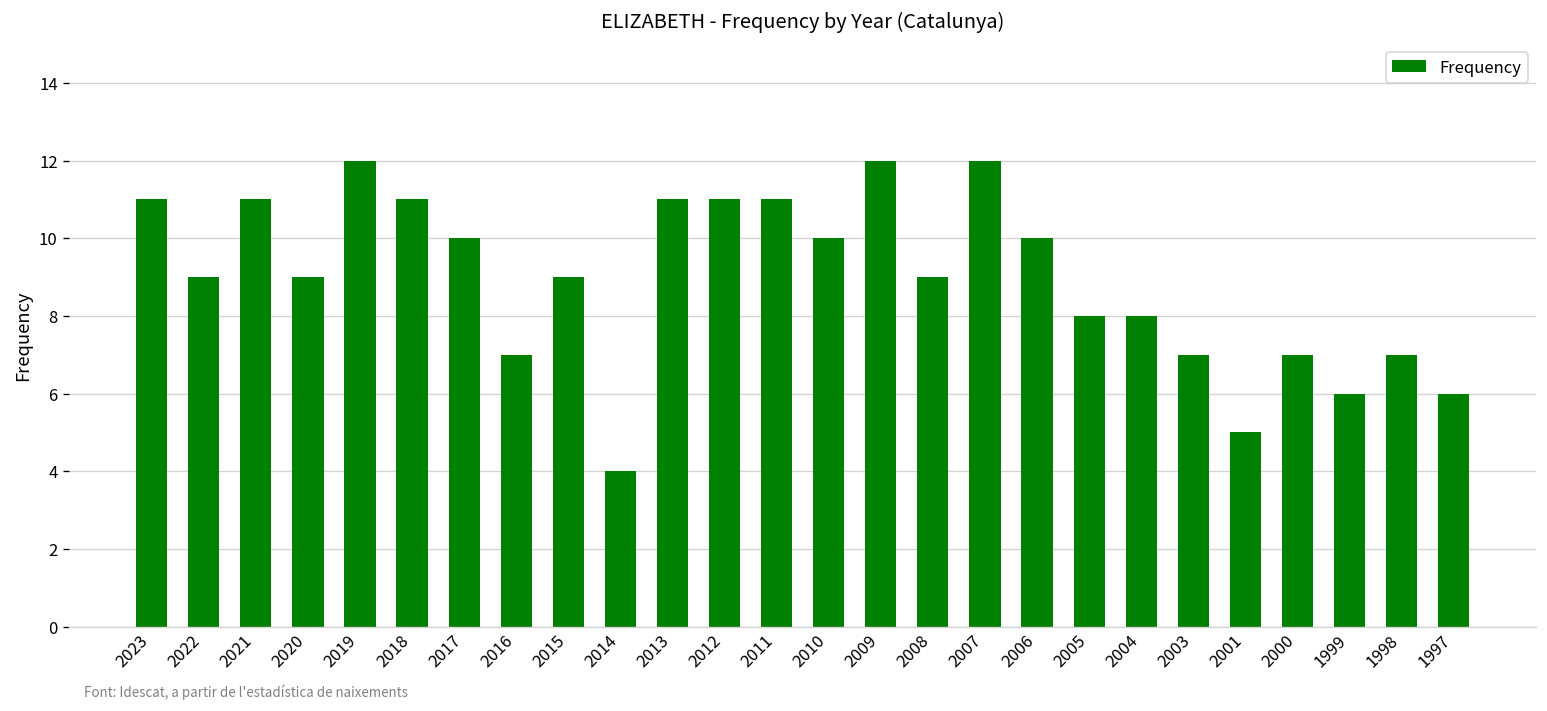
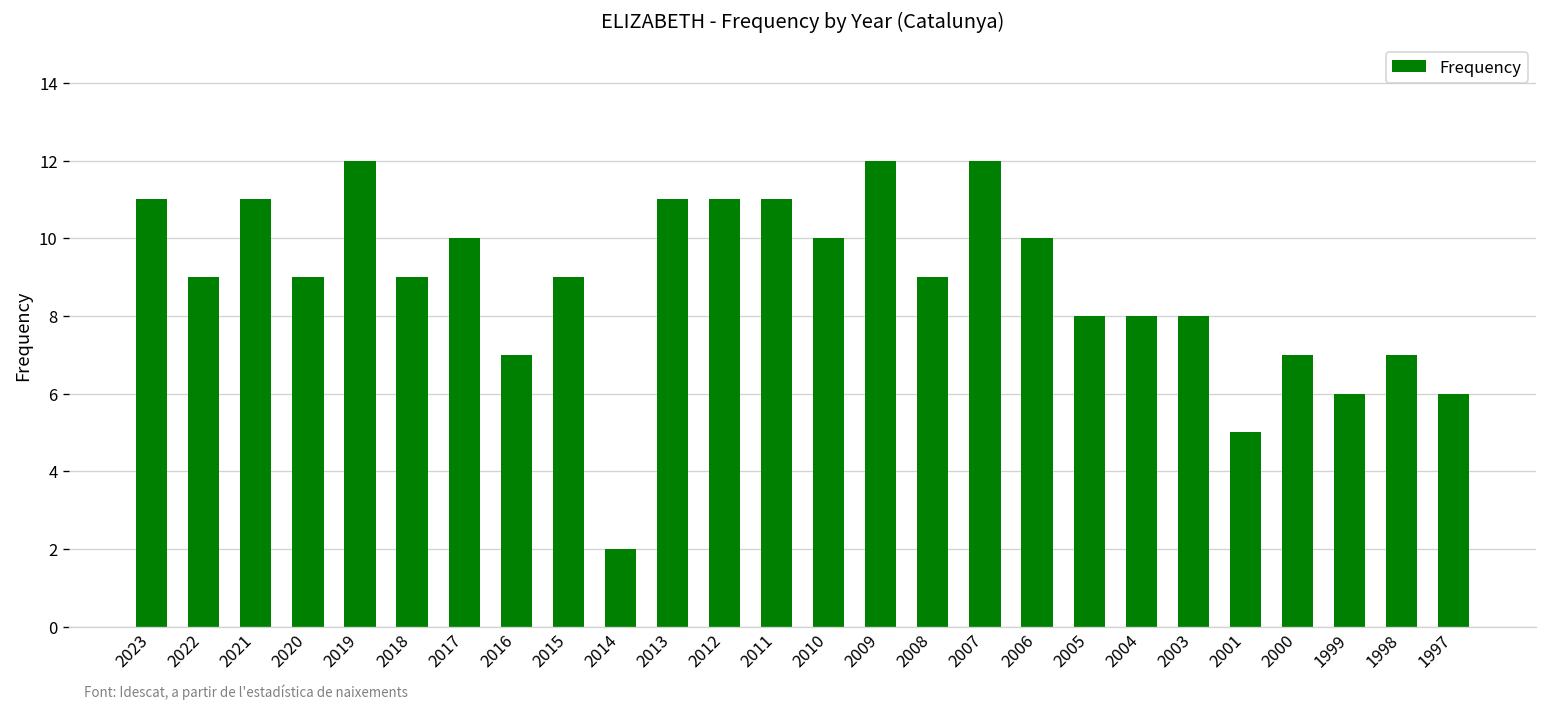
  {
    "2023": 11,
    "2022": 9,
    "2021": 11,
    "2020": 9,
    "2019": 12,
-   "2018": 11,
+   "2018": 9,
    "2017": 10,
    "2016": 7,
    "2015": 9,
-   "2014": 4,
+   "2014": 2,
    "2013": 11,
    "2012": 11,
    "2011": 11,
    "2010": 10,
    "2009": 12,
    "2008": 9,
    "2007": 12,
    "2006": 10,
    "2005": 8,
    "2004": 8,
-   "2003": 7,
+   "2003": 8,
    "2001": 5,
    "2000": 7,
    "1999": 6,
    "1998": 7,
    "1997": 6
  }
